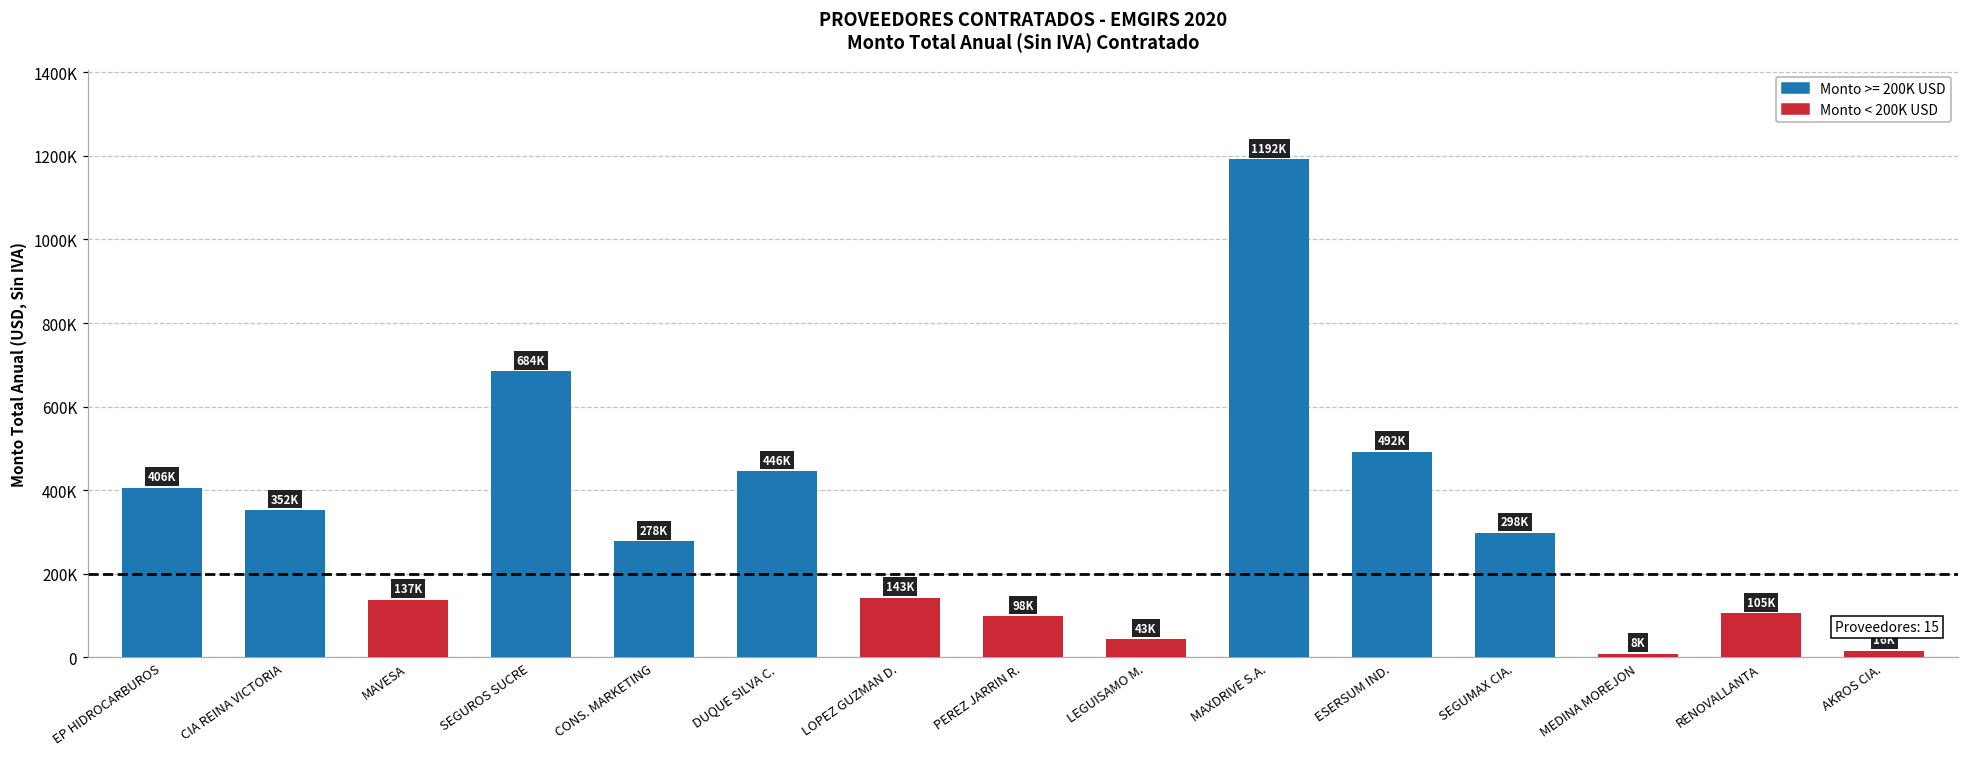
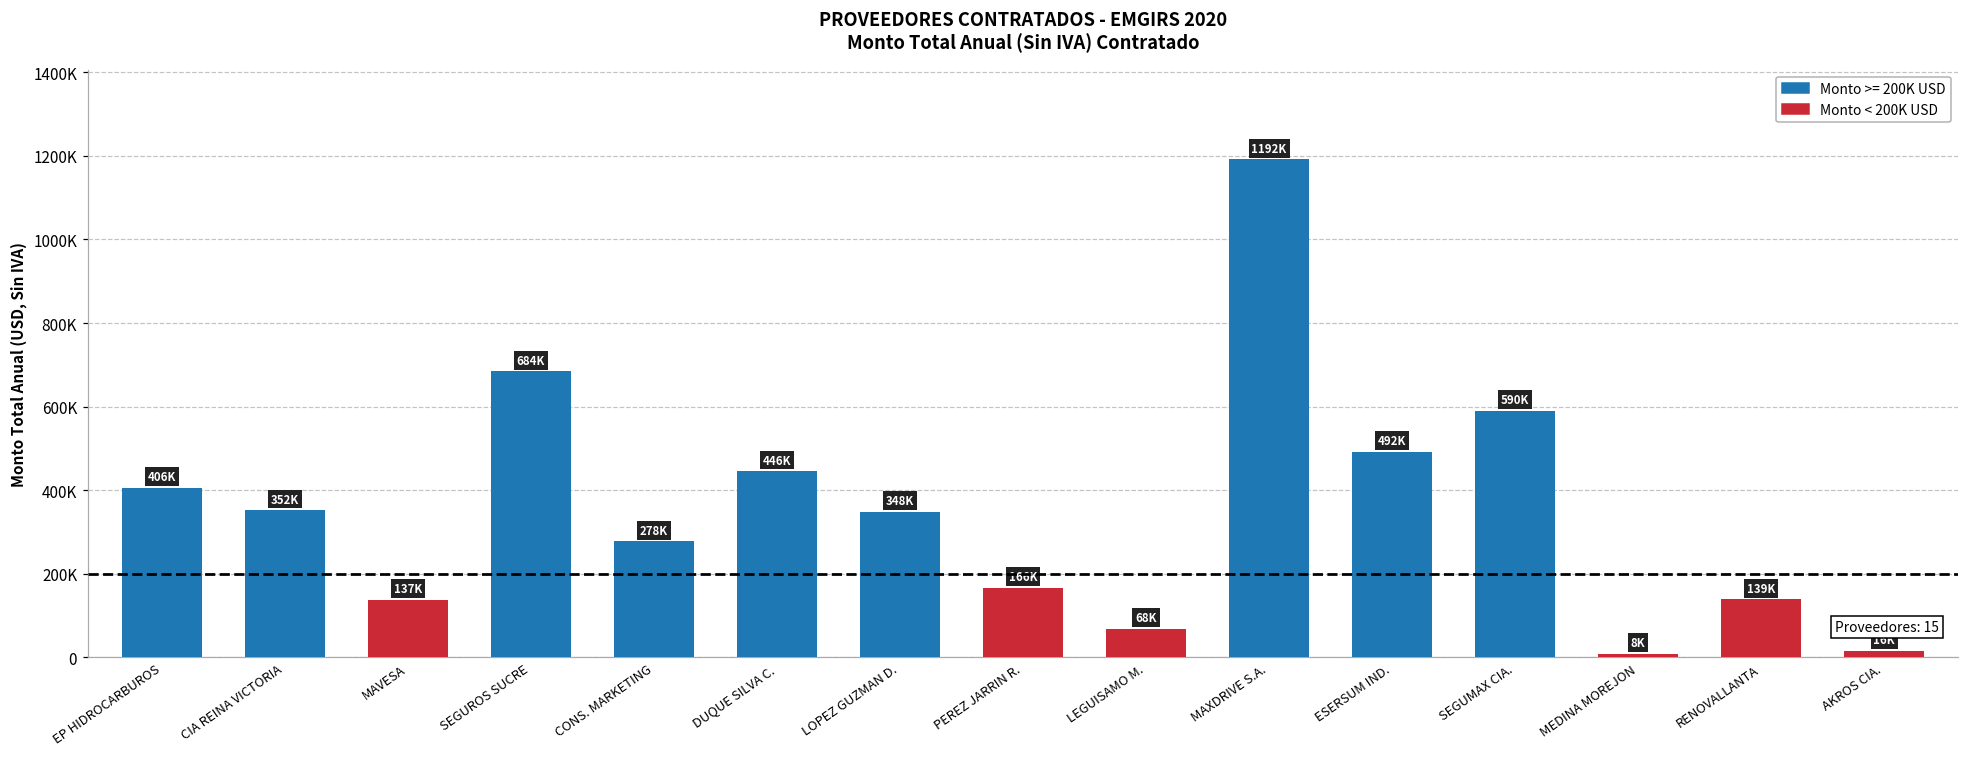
  {
-   "LOPEZ GUZMAN D.": "143K",
-   "PEREZ JARRIN R.": "98K",
-   "LEGUISAMO M.": "43K",
-   "SEGUMAX CIA.": "298K",
-   "RENOVALLANTA": "105K"
+   "LOPEZ GUZMAN D.": "348K",
+   "PEREZ JARRIN R.": "166K",
+   "LEGUISAMO M.": "68K",
+   "SEGUMAX CIA.": "590K",
+   "RENOVALLANTA": "139K"
  }
